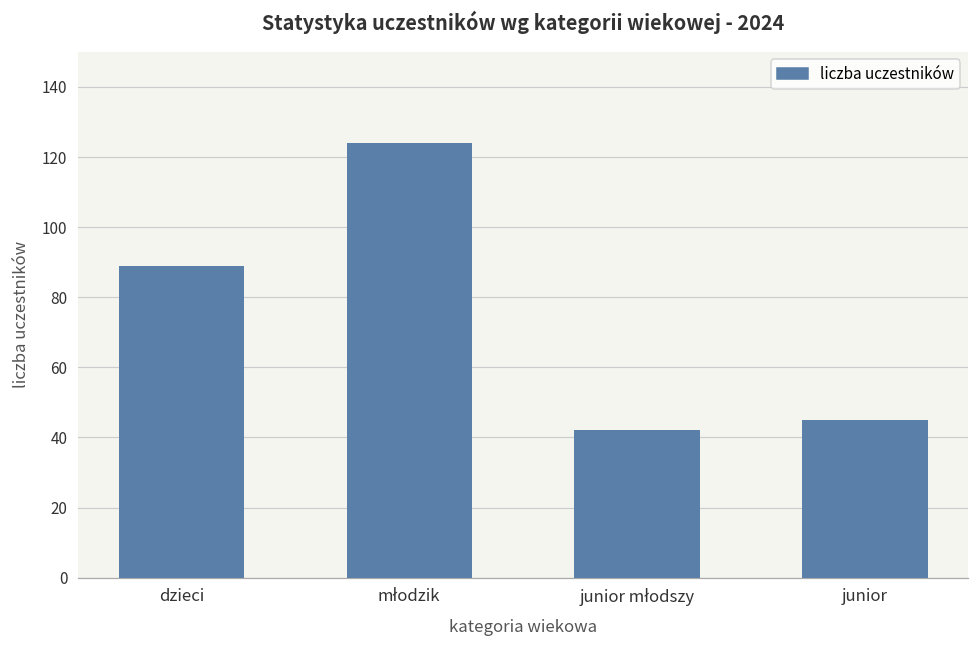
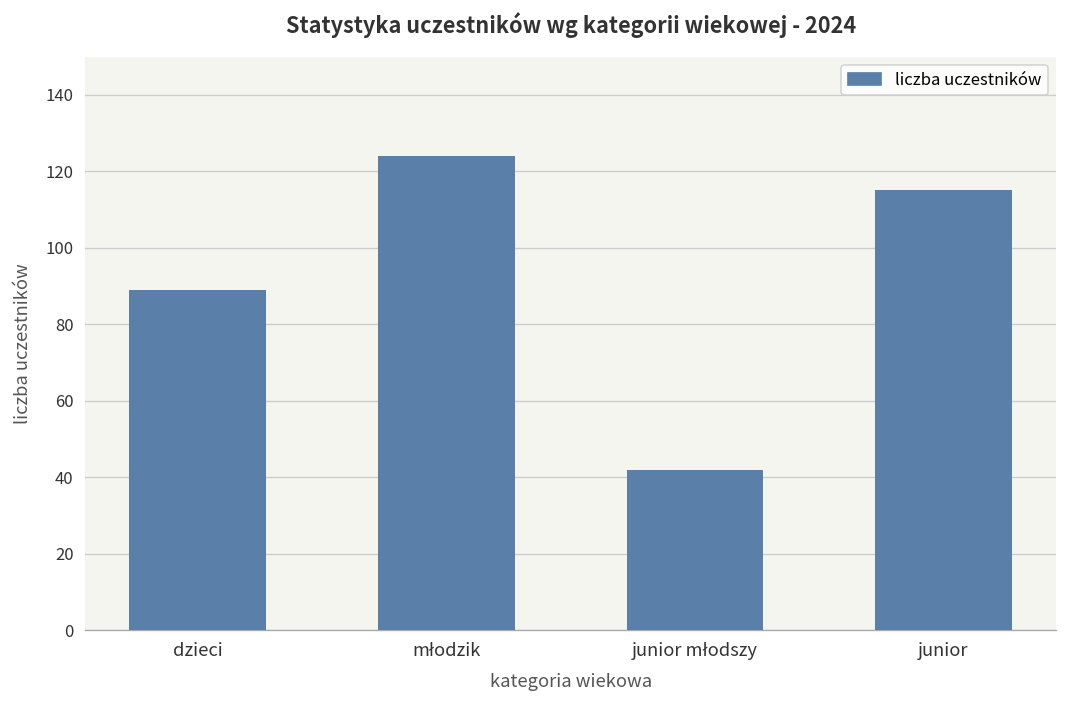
  {
    "dzieci": 89,
    "młodzik": 124,
    "junior młodszy": 42,
-   "junior": 45
+   "junior": 115
  }
